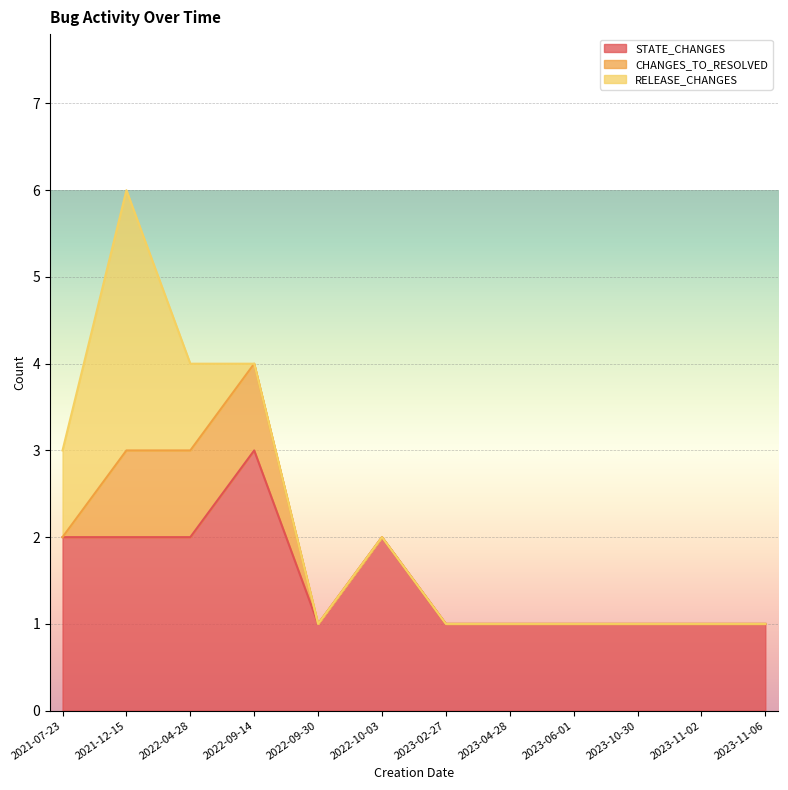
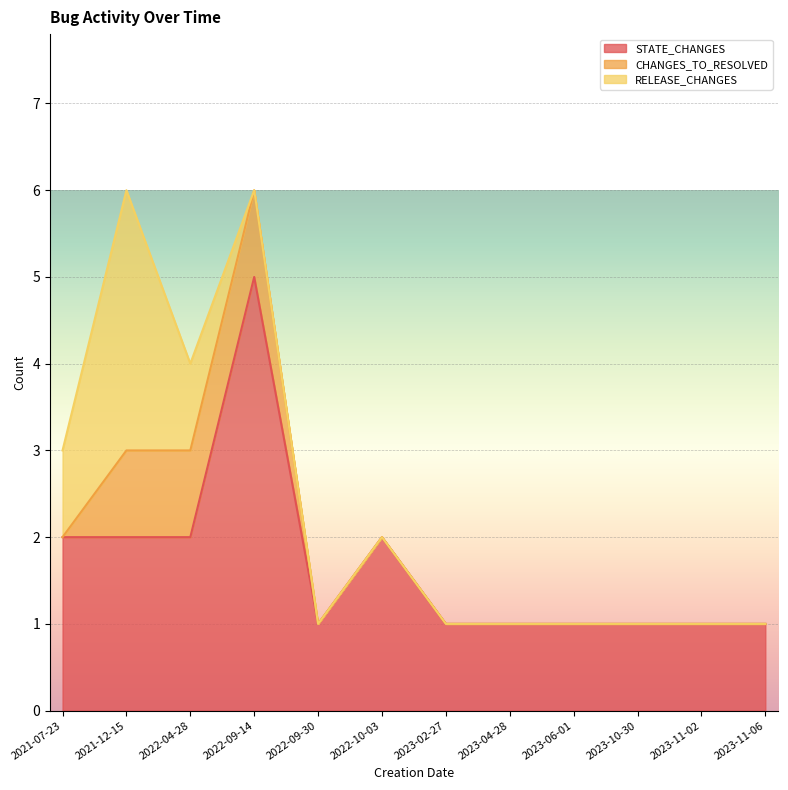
  {
    "STATE_CHANGES": {
      "2021-12-15": 2,
      "2022-04-28": 2,
-     "2022-09-14": 3
+     "2022-09-14": 5
    }
  }
